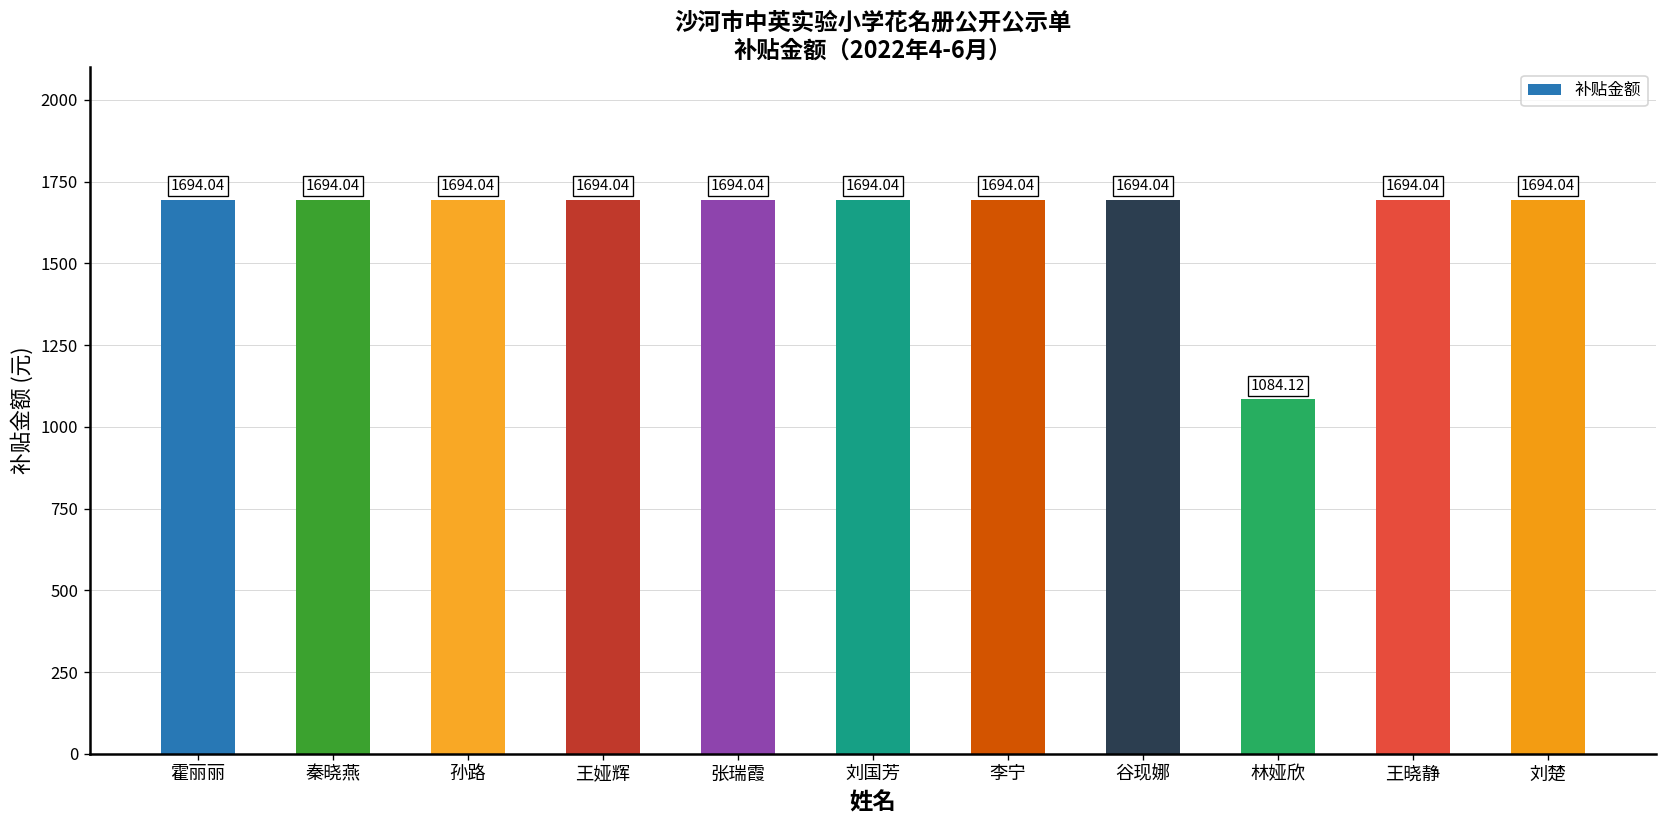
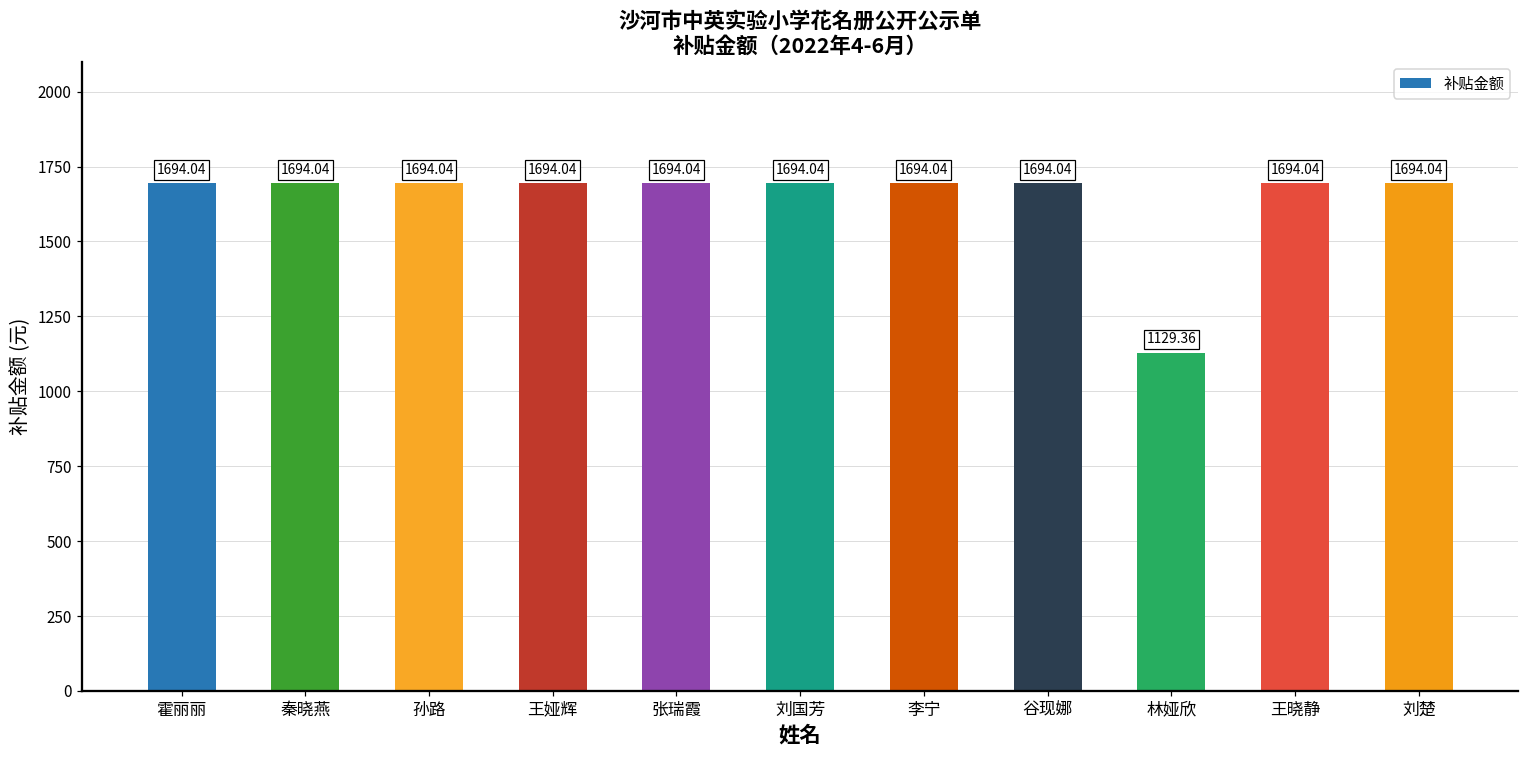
  {
-   "林娅欣": 1084.12
+   "林娅欣": 1129.36
  }
